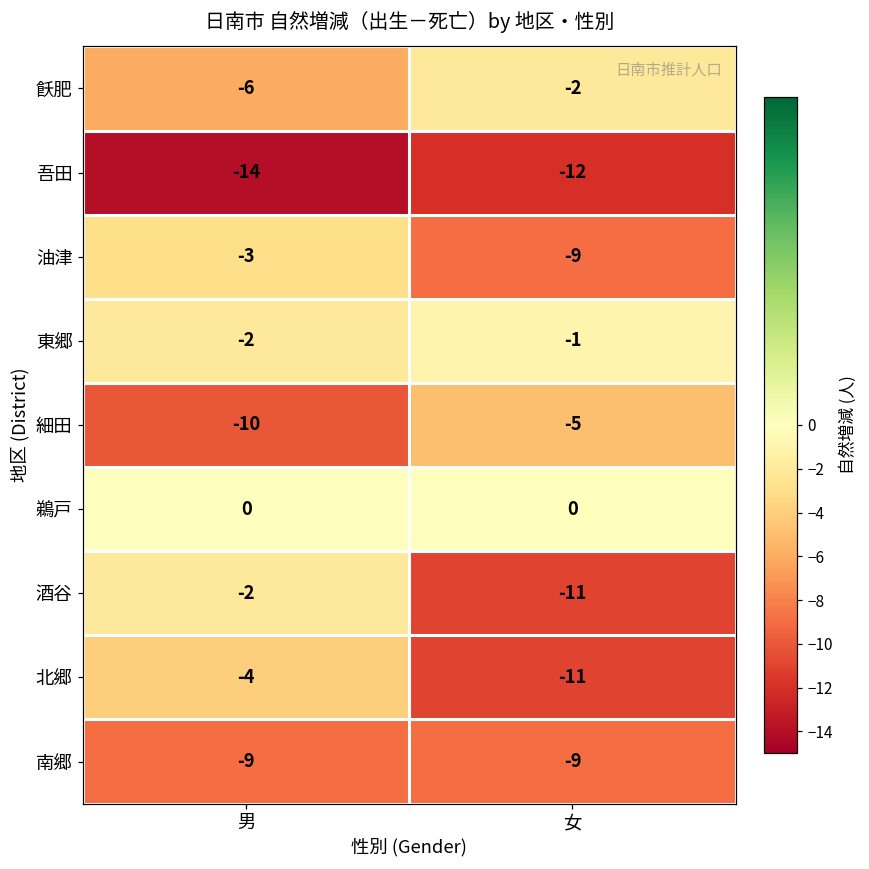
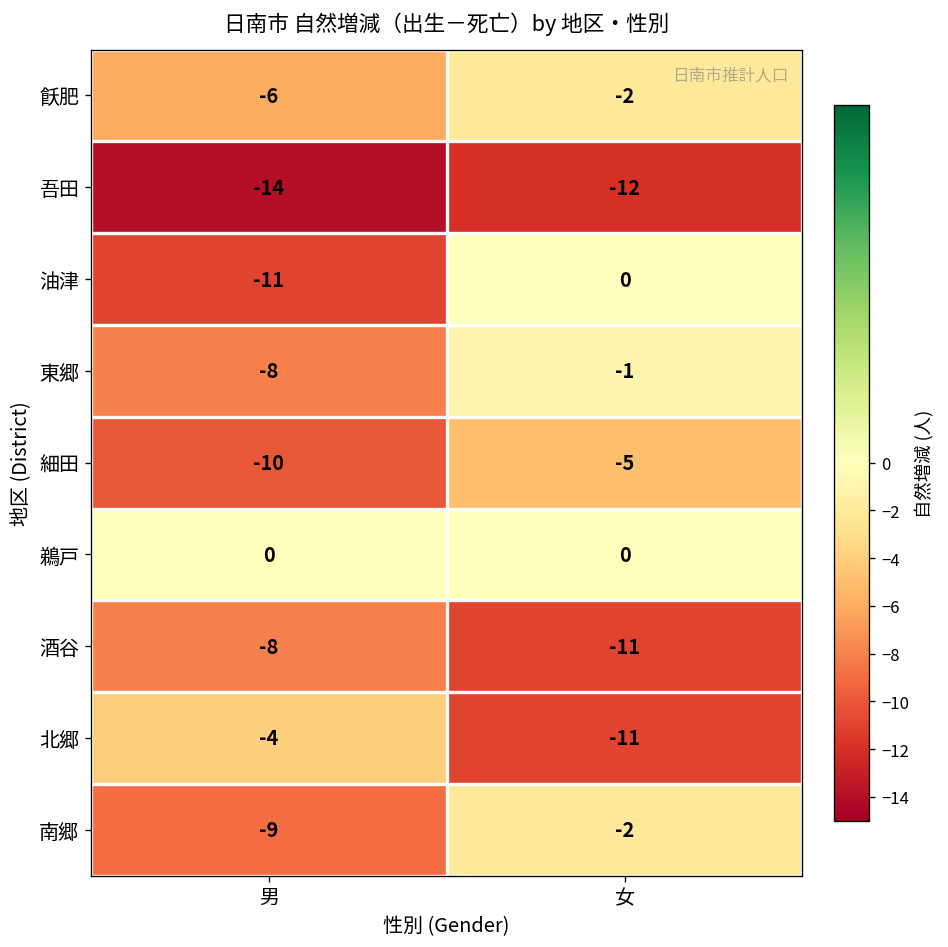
  {
    "飫肥": {
      "男": -6
    },
    "吾田": {
      "男": -14,
      "女": -12
    },
    "油津": {
-     "男": -3,
-     "女": -9
+     "男": -11,
+     "女": 0
    },
    "東郷": {
-     "男": -2,
+     "男": -8,
      "女": -1
    },
    "細田": {
      "男": -10,
      "女": -5
    },
    "鵜戸": {
      "男": 0,
      "女": 0
    },
    "酒谷": {
-     "男": -2,
+     "男": -8,
      "女": -11
    },
    "北郷": {
      "男": -4,
      "女": -11
    },
    "南郷": {
      "男": -9,
-     "女": -9
+     "女": -2
    }
  }
